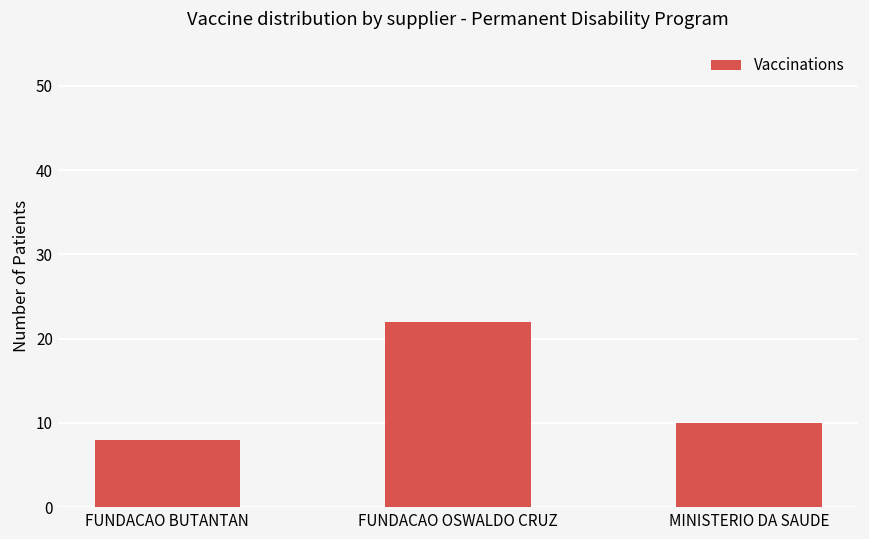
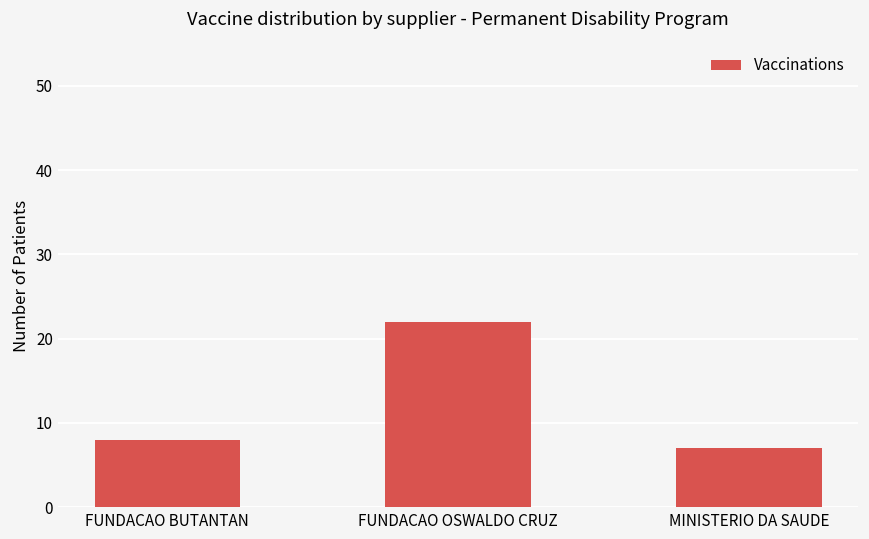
  {
    "FUNDACAO BUTANTAN": 8,
    "FUNDACAO OSWALDO CRUZ": 22,
-   "MINISTERIO DA SAUDE": 10
+   "MINISTERIO DA SAUDE": 7
  }
